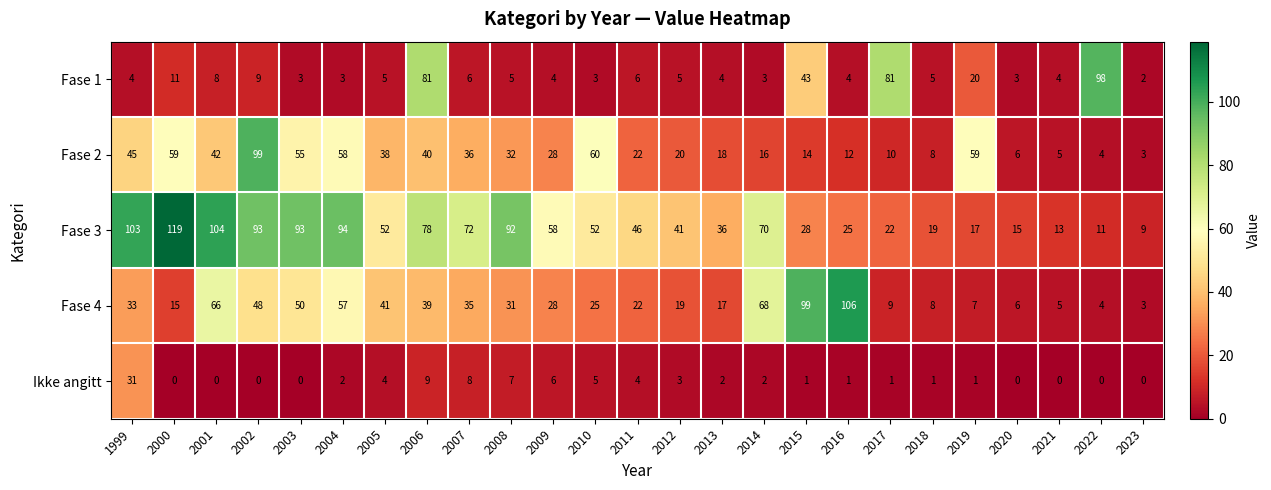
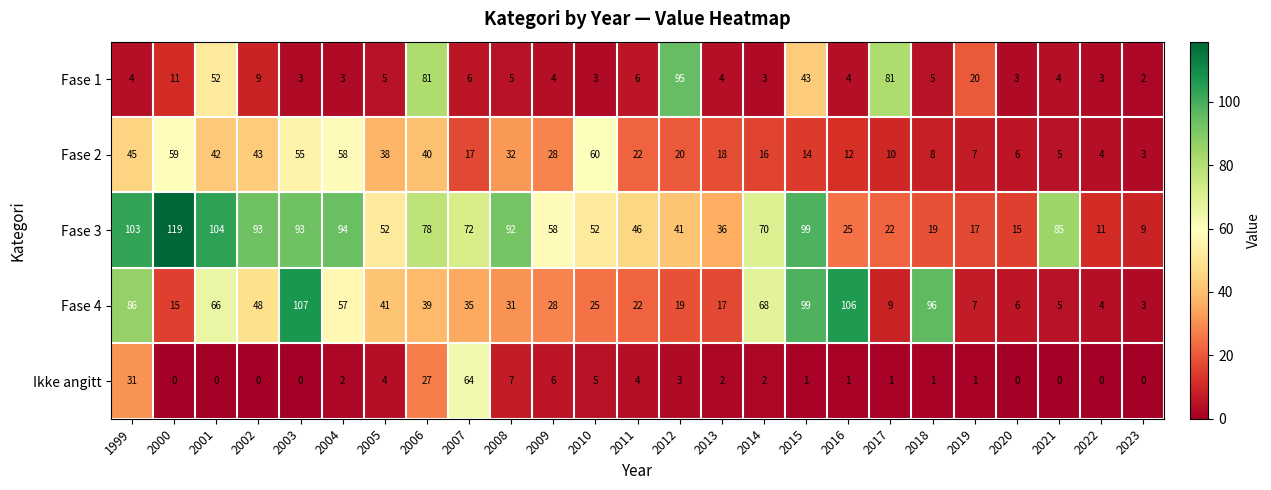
  {
    "Fase 1": {
      "1999": 4,
      "2000": 11,
-     "2001": 8,
+     "2001": 52,
      "2002": 9,
      "2003": 3,
      "2004": 3,
      "2005": 5,
      "2006": 81,
      "2007": 6,
      "2008": 5,
      "2009": 4,
      "2010": 3,
      "2011": 6,
-     "2012": 5,
+     "2012": 95,
      "2013": 4,
      "2014": 3,
      "2015": 43,
      "2016": 4,
      "2017": 81,
      "2018": 5,
      "2019": 20,
      "2020": 3,
      "2021": 4,
-     "2022": 98,
+     "2022": 3,
      "2023": 2
    },
    "Fase 2": {
      "1999": 45,
      "2000": 59,
      "2001": 42,
-     "2002": 99,
+     "2002": 43,
      "2003": 55,
      "2004": 58,
      "2005": 38,
      "2006": 40,
-     "2007": 36,
+     "2007": 17,
      "2008": 32,
      "2009": 28,
      "2010": 60,
      "2011": 22,
      "2012": 20,
      "2013": 18,
      "2014": 16,
      "2015": 14,
      "2016": 12,
      "2017": 10,
      "2018": 8,
-     "2019": 59,
+     "2019": 7,
      "2020": 6,
      "2021": 5,
      "2022": 4,
      "2023": 3
    },
    "Fase 3": {
      "1999": 103,
      "2000": 119,
      "2001": 104,
      "2002": 93,
      "2003": 93,
      "2004": 94,
      "2005": 52,
      "2006": 78,
      "2007": 72,
      "2008": 92,
      "2009": 58,
      "2010": 52,
      "2011": 46,
      "2012": 41,
      "2013": 36,
      "2014": 70,
-     "2015": 28,
+     "2015": 99,
      "2016": 25,
      "2017": 22,
      "2018": 19,
      "2019": 17,
      "2020": 15,
-     "2021": 13,
+     "2021": 85,
      "2022": 11,
      "2023": 9
    },
    "Fase 4": {
-     "1999": 33,
+     "1999": 86,
      "2000": 15,
      "2001": 66,
      "2002": 48,
-     "2003": 50,
+     "2003": 107,
      "2004": 57,
      "2005": 41,
      "2006": 39,
      "2007": 35,
      "2008": 31,
      "2009": 28,
      "2010": 25,
      "2011": 22,
      "2012": 19,
      "2013": 17,
      "2014": 68,
      "2015": 99,
      "2016": 106,
      "2017": 9,
-     "2018": 8,
+     "2018": 96,
      "2019": 7,
      "2020": 6,
      "2021": 5,
      "2022": 4,
      "2023": 3
    },
    "Ikke angitt": {
      "1999": 31,
      "2000": 0,
      "2001": 0,
      "2002": 0,
      "2003": 0,
      "2004": 2,
      "2005": 4,
-     "2006": 9,
-     "2007": 8,
+     "2006": 27,
+     "2007": 64,
      "2008": 7,
      "2009": 6,
      "2010": 5,
      "2011": 4,
      "2012": 3,
      "2013": 2,
      "2014": 2,
      "2015": 1,
      "2016": 1,
      "2017": 1,
      "2018": 1,
      "2019": 1,
      "2020": 0,
      "2021": 0,
      "2022": 0,
      "2023": 0
    }
  }
